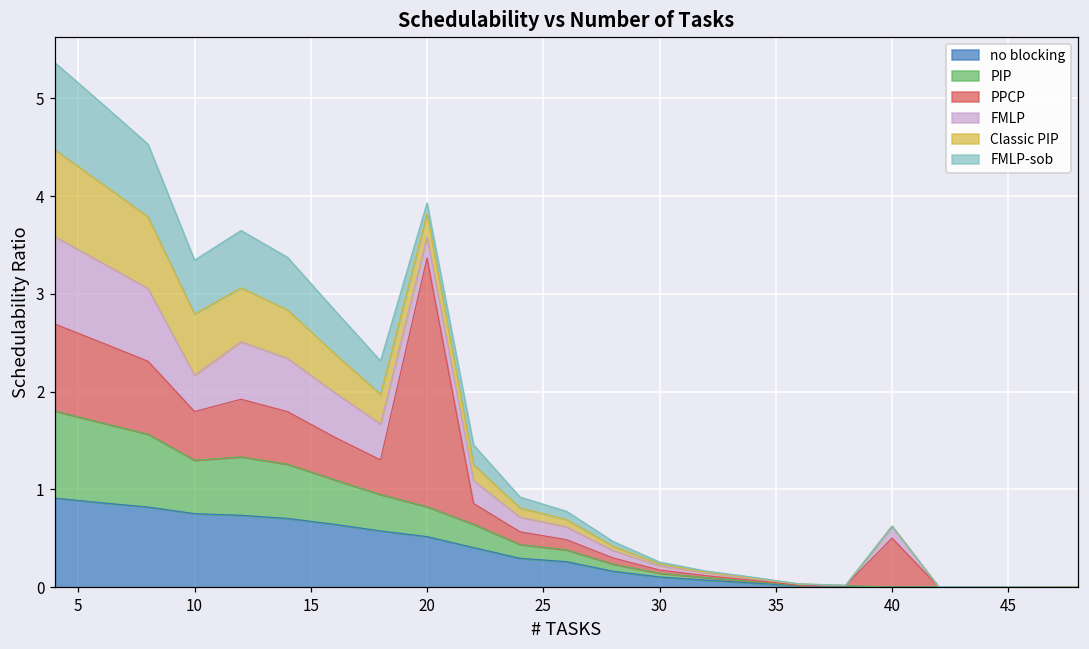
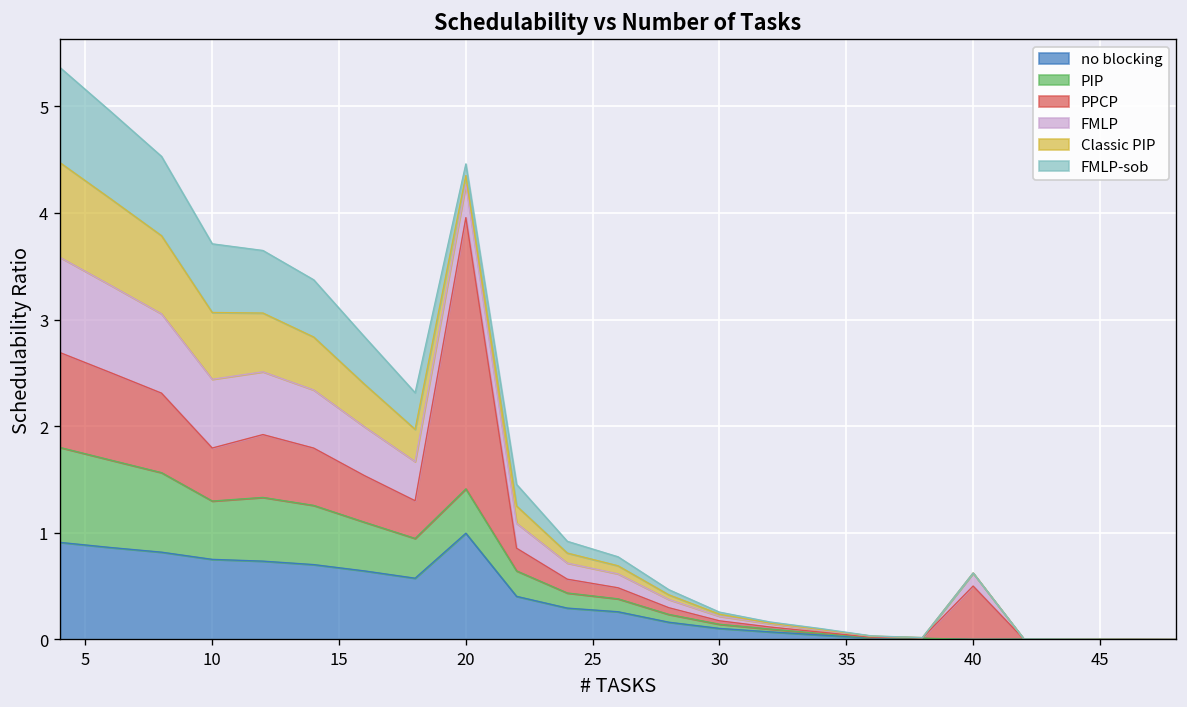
  {
    "no blocking": {
      "10": 0.8,
-     "20": 0.5,
+     "20": 1.0,
      "30": 0.1
    },
    "PIP": {
      "10": 0.5,
-     "20": 0.3,
+     "20": 0.4,
      "30": 0.0
    },
    "PPCP": {
      "10": 0.5,
      "20": 2.5,
      "30": 0.0,
      "40": 0.5
    },
    "FMLP": {
-     "10": 0.4,
-     "20": 0.2
+     "10": 0.6,
+     "20": 0.3
    },
    "Classic PIP": {
      "10": 0.6,
-     "20": 0.2
+     "20": 0.1
    },
    "FMLP-sob": {
-     "10": 0.5,
+     "10": 0.6,
      "20": 0.1
    }
  }
